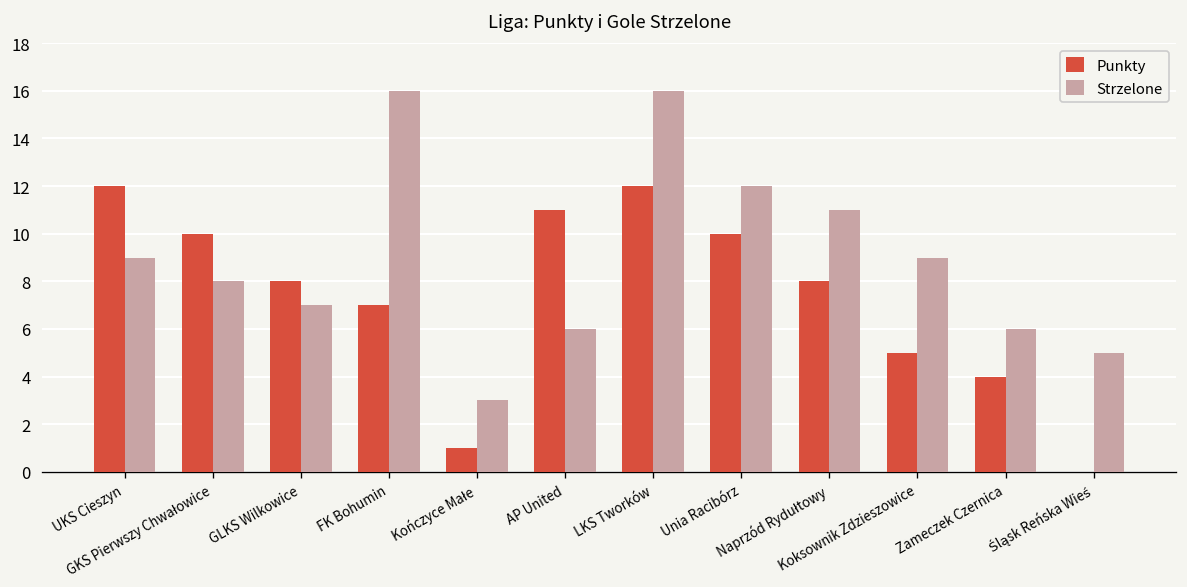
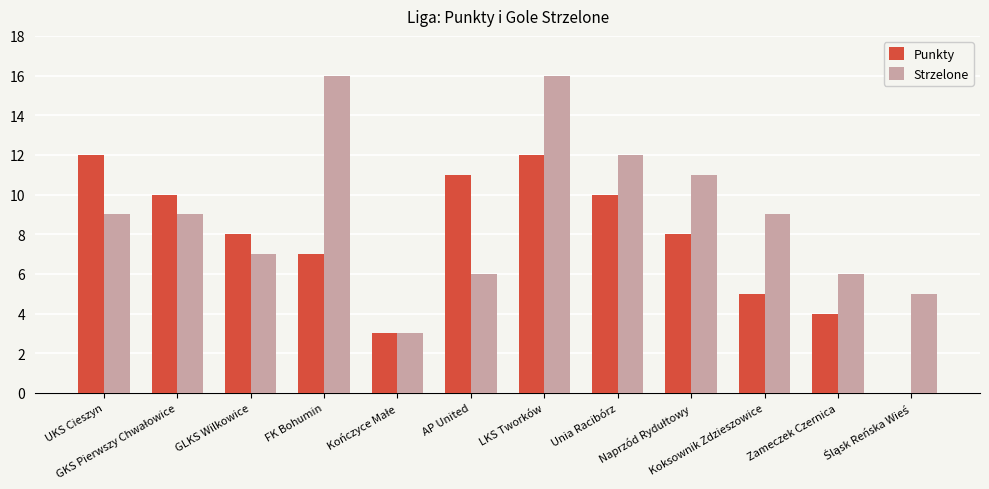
  {
    "Punkty": {
      "UKS Cieszyn": 12,
      "GKS Pierwszy Chwałowice": 10,
      "GLKS Wilkowice": 8,
      "FK Bohumin": 7,
-     "Kończyce Małe": 1,
+     "Kończyce Małe": 3,
      "AP United": 11,
      "LKS Tworków": 12,
      "Unia Racibórz": 10,
      "Naprzód Rydułtowy": 8,
      "Koksownik Zdzieszowice": 5,
      "Zameczek Czernica": 4,
      "Śląsk Reńska Wieś": 0
    },
    "Strzelone": {
      "UKS Cieszyn": 9,
-     "GKS Pierwszy Chwałowice": 8,
+     "GKS Pierwszy Chwałowice": 9,
      "GLKS Wilkowice": 7,
      "FK Bohumin": 16,
      "Kończyce Małe": 3,
      "AP United": 6,
      "LKS Tworków": 16,
      "Unia Racibórz": 12,
      "Naprzód Rydułtowy": 11,
      "Koksownik Zdzieszowice": 9,
      "Zameczek Czernica": 6,
      "Śląsk Reńska Wieś": 5
    }
  }
